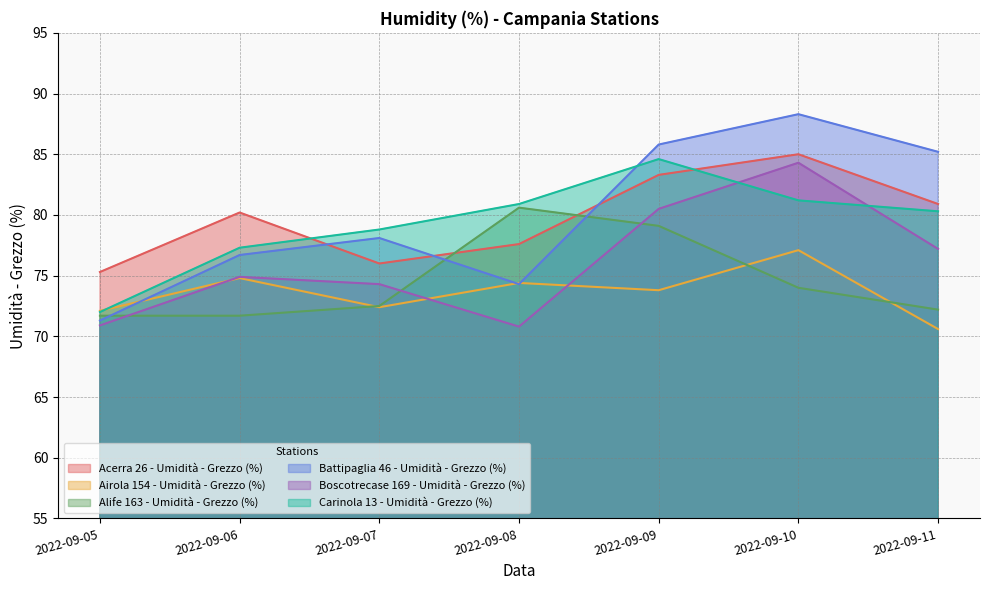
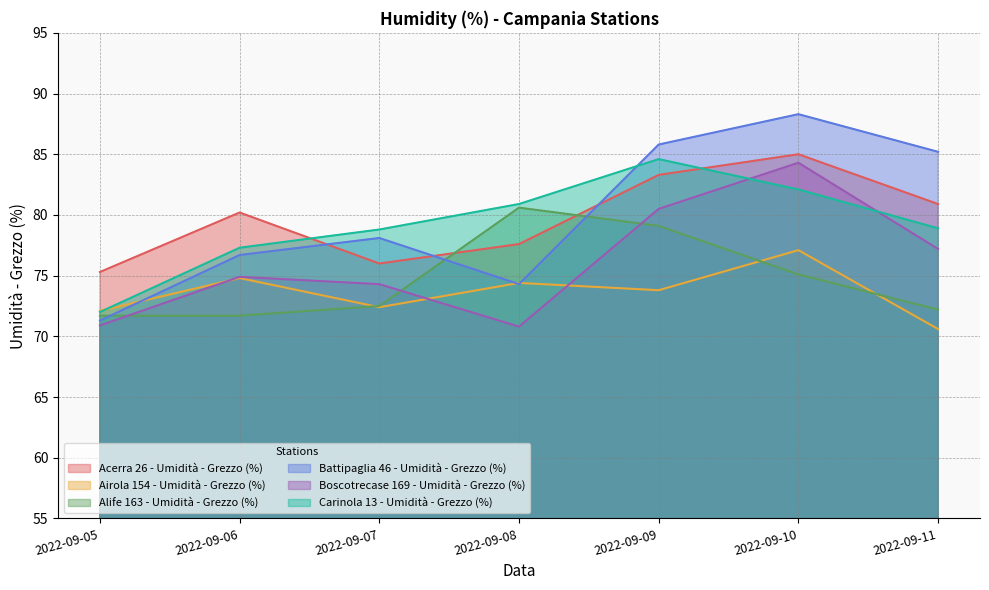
  {
    "Alife 163 - Umidità - Grezzo (%)": {
      "2022-09-05": 71.7,
      "2022-09-06": 71.7,
      "2022-09-08": 80.6,
      "2022-09-09": 79.1,
-     "2022-09-10": 74.0,
+     "2022-09-10": 75.1,
      "2022-09-11": 72.2
    },
    "Carinola 13 - Umidità - Grezzo (%)": {
      "2022-09-06": 77.3,
      "2022-09-07": 78.8,
      "2022-09-08": 80.9,
      "2022-09-09": 84.6,
-     "2022-09-10": 81.2,
-     "2022-09-11": 80.3
+     "2022-09-10": 82.1,
+     "2022-09-11": 78.9
    }
  }
